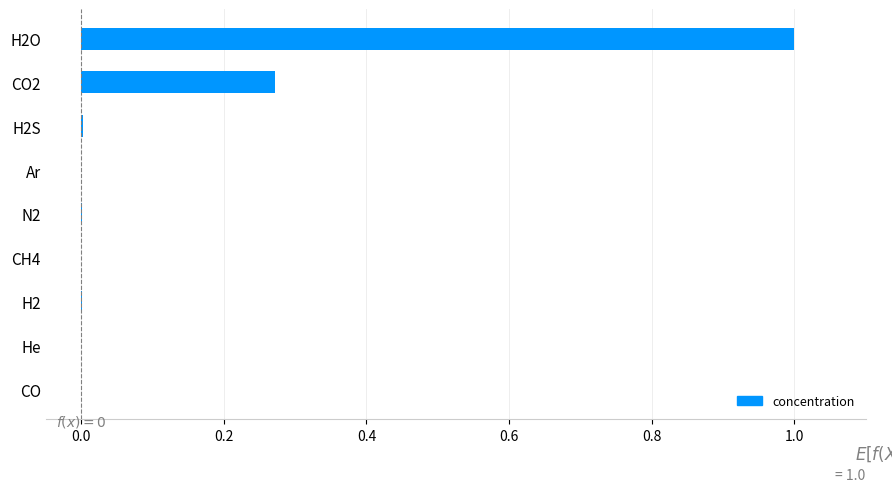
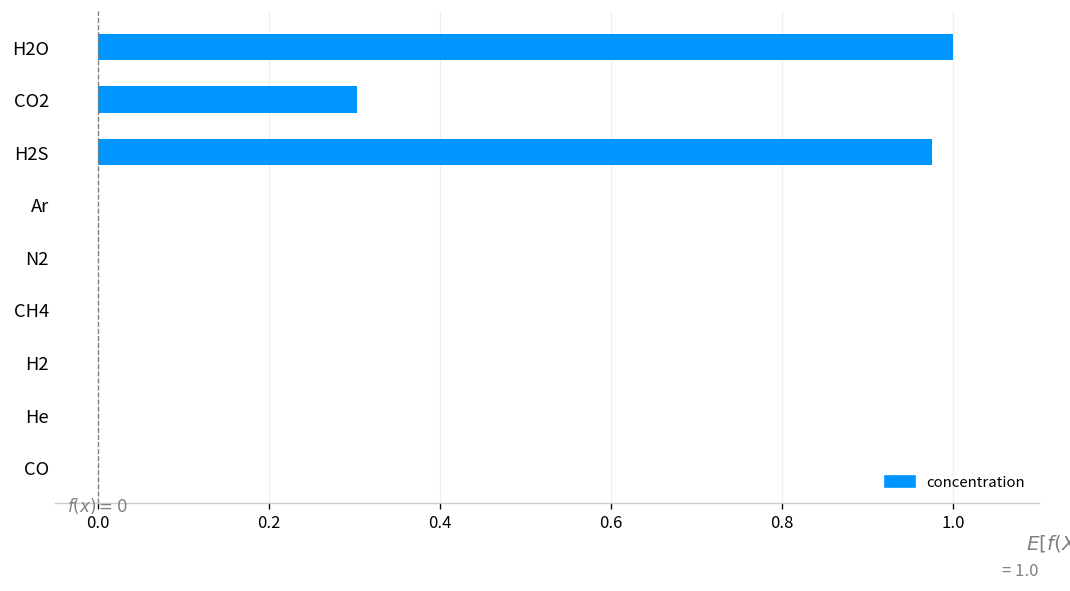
  {
    "H2O": 1.00,
-   "CO2": 0.27,
-   "H2S": 0.00
+   "CO2": 0.30,
+   "H2S": 0.97
  }
